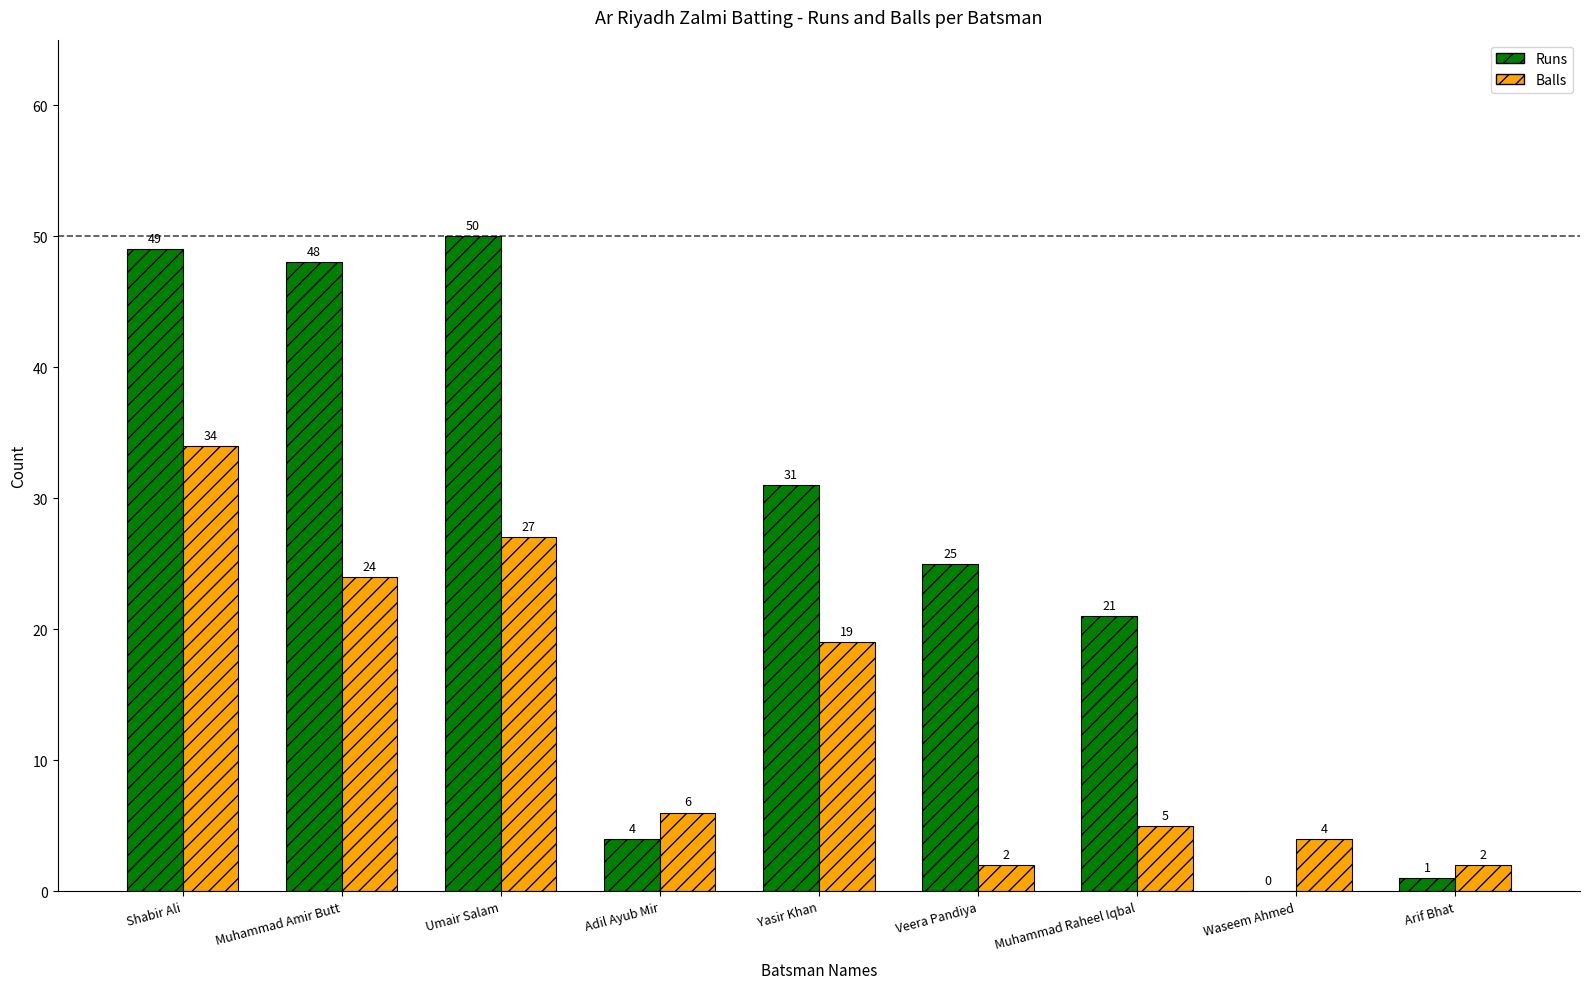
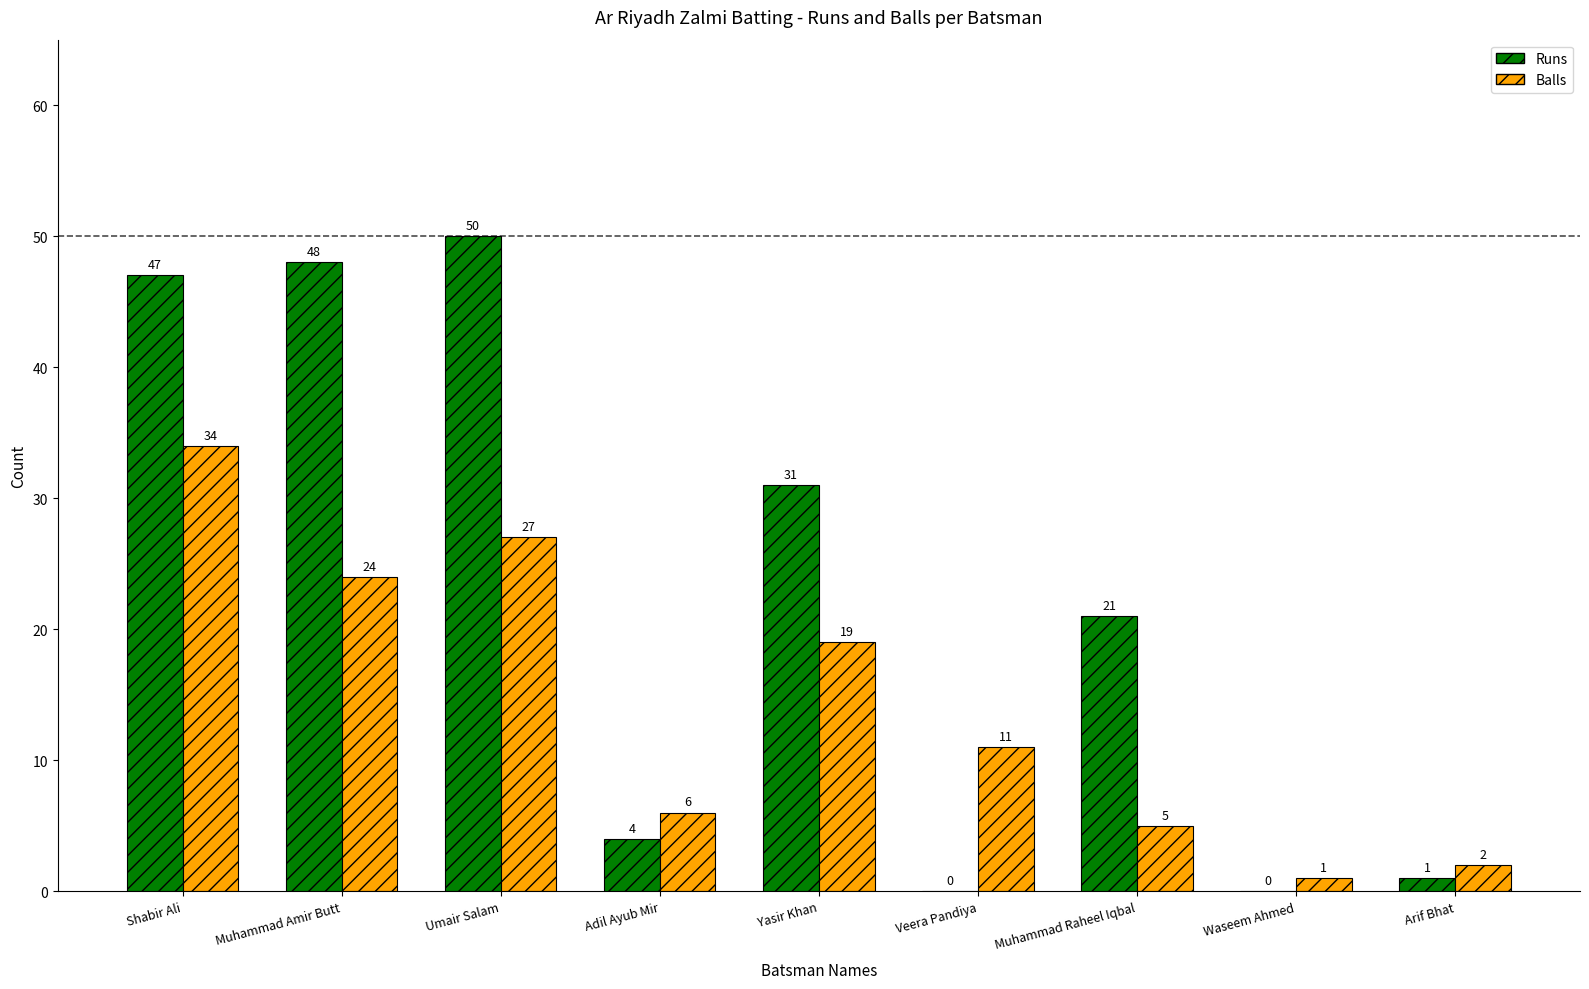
  {
    "Runs": {
-     "Shabir Ali": 49,
+     "Shabir Ali": 47,
      "Muhammad Amir Butt": 48,
      "Umair Salam": 50,
      "Adil Ayub Mir": 4,
      "Yasir Khan": 31,
-     "Veera Pandiya": 25,
+     "Veera Pandiya": 0,
      "Muhammad Raheel Iqbal": 21,
      "Waseem Ahmed": 0,
      "Arif Bhat": 1
    },
    "Balls": {
      "Shabir Ali": 34,
      "Muhammad Amir Butt": 24,
      "Umair Salam": 27,
      "Adil Ayub Mir": 6,
      "Yasir Khan": 19,
-     "Veera Pandiya": 2,
+     "Veera Pandiya": 11,
      "Muhammad Raheel Iqbal": 5,
-     "Waseem Ahmed": 4,
+     "Waseem Ahmed": 1,
      "Arif Bhat": 2
    }
  }
